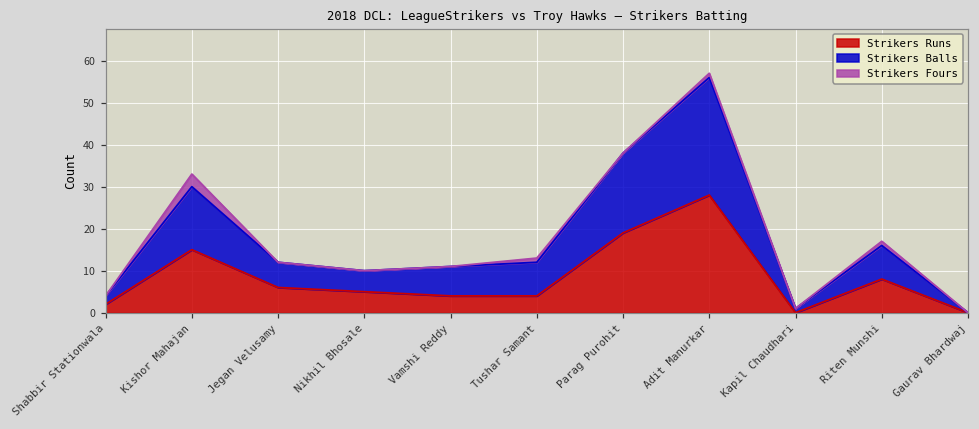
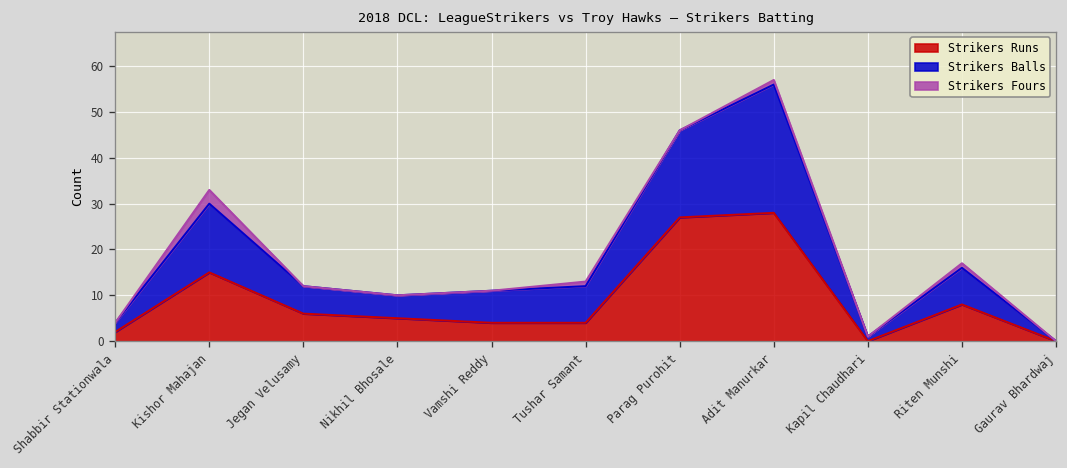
  {
    "Strikers Runs": {
      "Shabbir Stationwala": 2,
      "Kishor Mahajan": 15,
      "Jegan Velusamy": 6,
      "Nikhil Bhosale": 5,
      "Vamshi Reddy": 4,
      "Tushar Samant": 4,
-     "Parag Purohit": 19,
+     "Parag Purohit": 27,
      "Adit Manurkar": 28,
      "Kapil Chaudhari": 0,
      "Riten Munshi": 8
    },
    "Strikers Balls": {
      "Kishor Mahajan": 15,
      "Tushar Samant": 8,
      "Adit Manurkar": 28,
      "Riten Munshi": 8
    },
    "Strikers Fours": {
      "Kishor Mahajan": 3,
      "Tushar Samant": 1,
      "Adit Manurkar": 1,
      "Riten Munshi": 1
    }
  }
